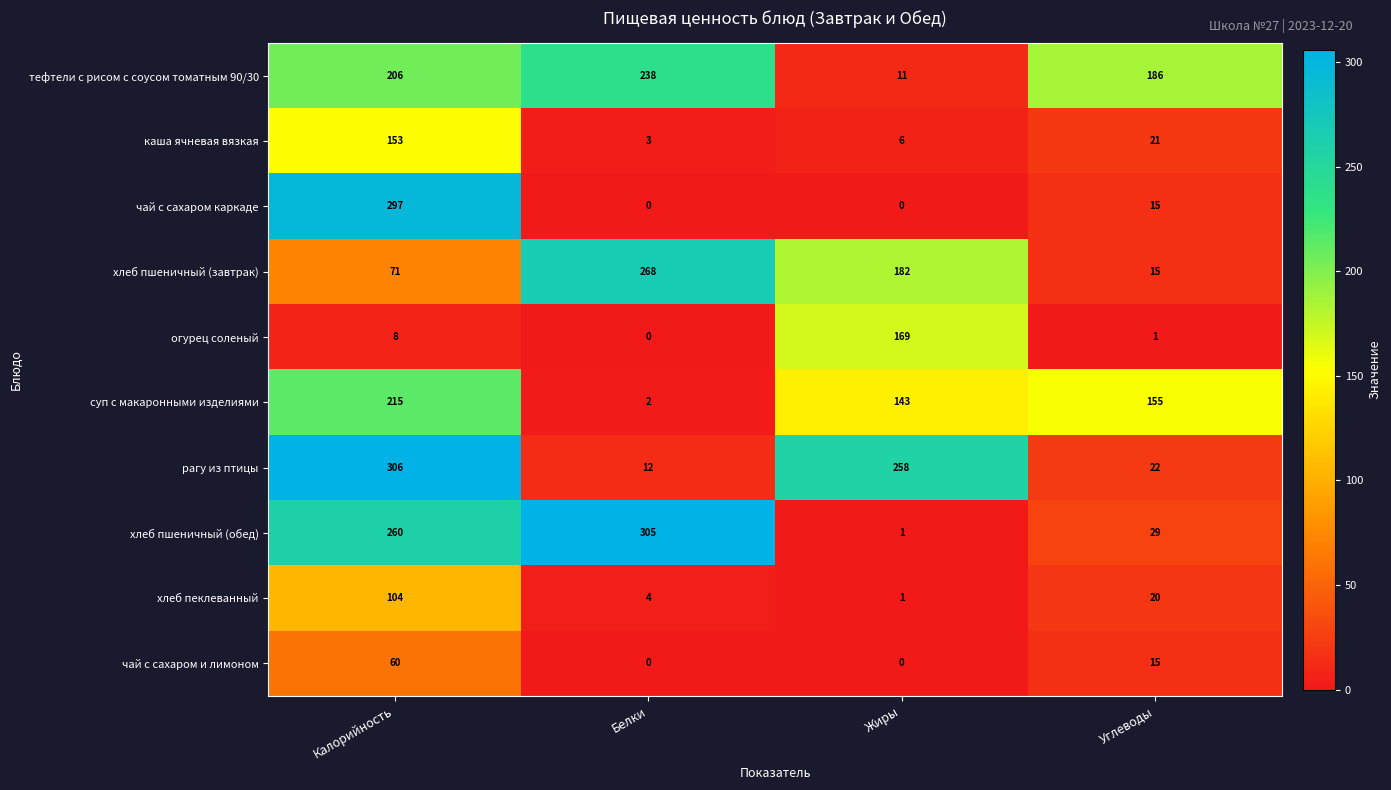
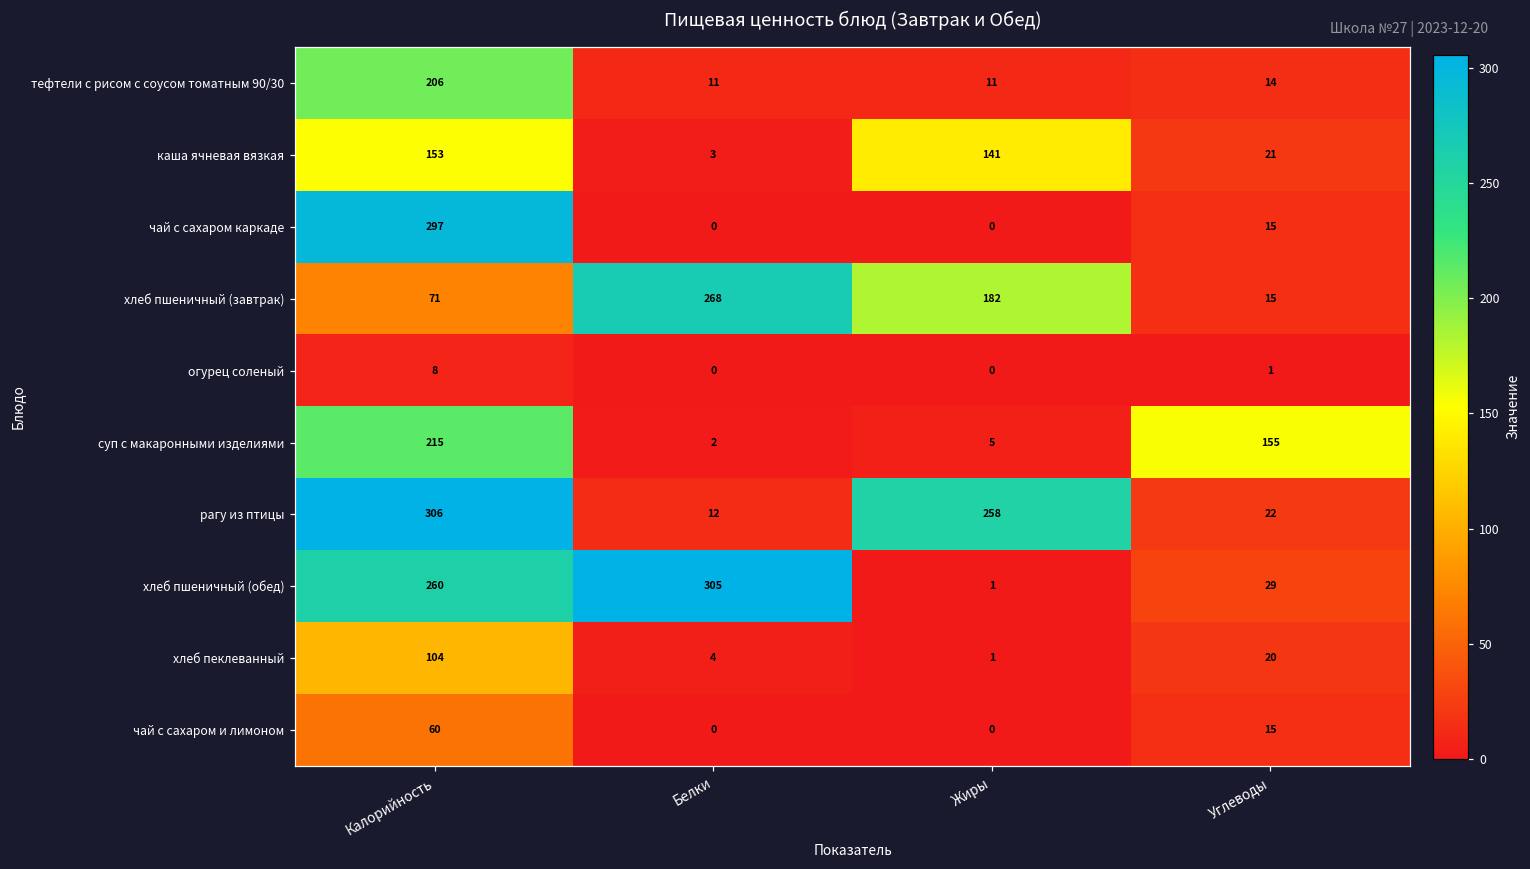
  {
    "тефтели с рисом с соусом томатным 90/30": {
      "Калорийность": 206,
-     "Белки": 238,
+     "Белки": 11,
      "Жиры": 11,
-     "Углеводы": 186
+     "Углеводы": 14
    },
    "каша ячневая вязкая": {
      "Калорийность": 153,
      "Белки": 3,
-     "Жиры": 6,
+     "Жиры": 141,
      "Углеводы": 21
    },
    "чай с сахаром каркаде": {
      "Калорийность": 297,
      "Белки": 0,
      "Жиры": 0,
      "Углеводы": 15
    },
    "хлеб пшеничный (завтрак)": {
      "Калорийность": 71,
      "Белки": 268,
      "Жиры": 182,
      "Углеводы": 15
    },
    "огурец соленый": {
      "Калорийность": 8,
      "Белки": 0,
-     "Жиры": 169,
+     "Жиры": 0,
      "Углеводы": 1
    },
    "суп с макаронными изделиями": {
      "Калорийность": 215,
      "Белки": 2,
-     "Жиры": 143,
+     "Жиры": 5,
      "Углеводы": 155
    },
    "рагу из птицы": {
      "Калорийность": 306,
      "Белки": 12,
      "Жиры": 258,
      "Углеводы": 22
    },
    "хлеб пшеничный (обед)": {
      "Калорийность": 260,
      "Белки": 305,
      "Жиры": 1,
      "Углеводы": 29
    },
    "хлеб пеклеванный": {
      "Калорийность": 104,
      "Белки": 4,
      "Жиры": 1,
      "Углеводы": 20
    },
    "чай с сахаром и лимоном": {
      "Калорийность": 60,
      "Белки": 0,
      "Жиры": 0,
      "Углеводы": 15
    }
  }
